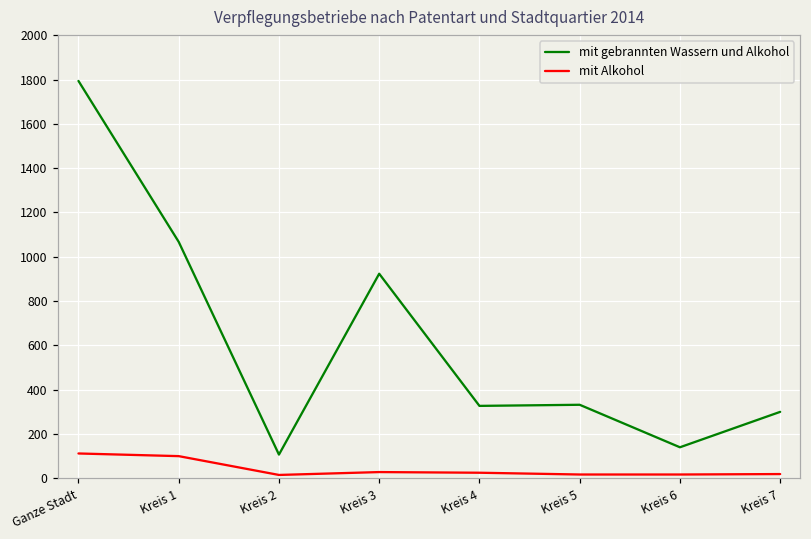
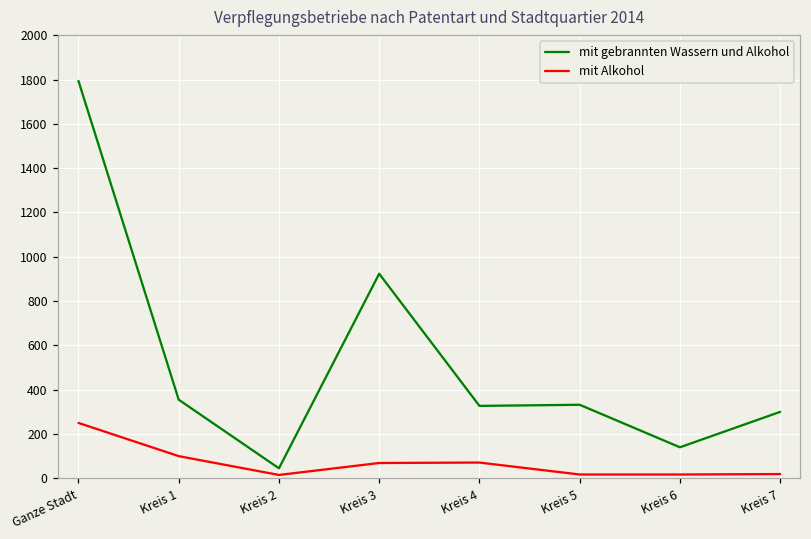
  {
    "mit gebrannten Wassern und Alkohol": {
      "Ganze Stadt": 1790,
-     "Kreis 1": 1070,
-     "Kreis 2": 110,
+     "Kreis 1": 350,
+     "Kreis 2": 40,
      "Kreis 3": 920,
      "Kreis 4": 330,
      "Kreis 5": 330,
      "Kreis 6": 140,
      "Kreis 7": 300
    },
    "mit Alkohol": {
-     "Ganze Stadt": 110,
+     "Ganze Stadt": 250,
      "Kreis 1": 100,
      "Kreis 2": 10,
-     "Kreis 3": 30,
-     "Kreis 4": 20,
+     "Kreis 3": 70,
+     "Kreis 4": 70,
      "Kreis 5": 20,
      "Kreis 6": 20,
      "Kreis 7": 20
    }
  }
